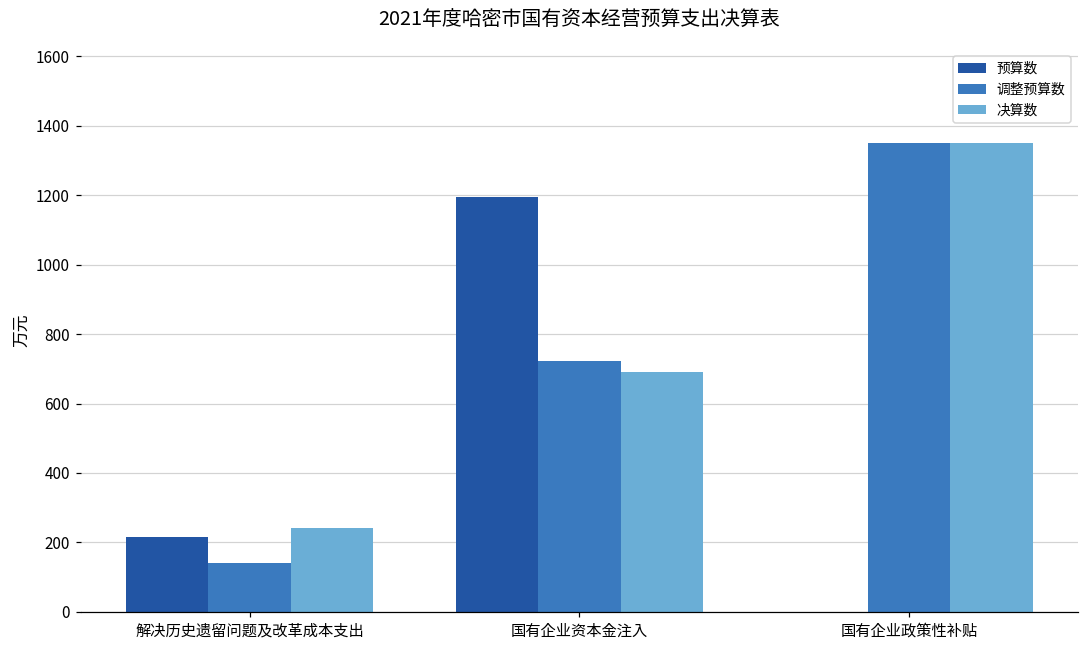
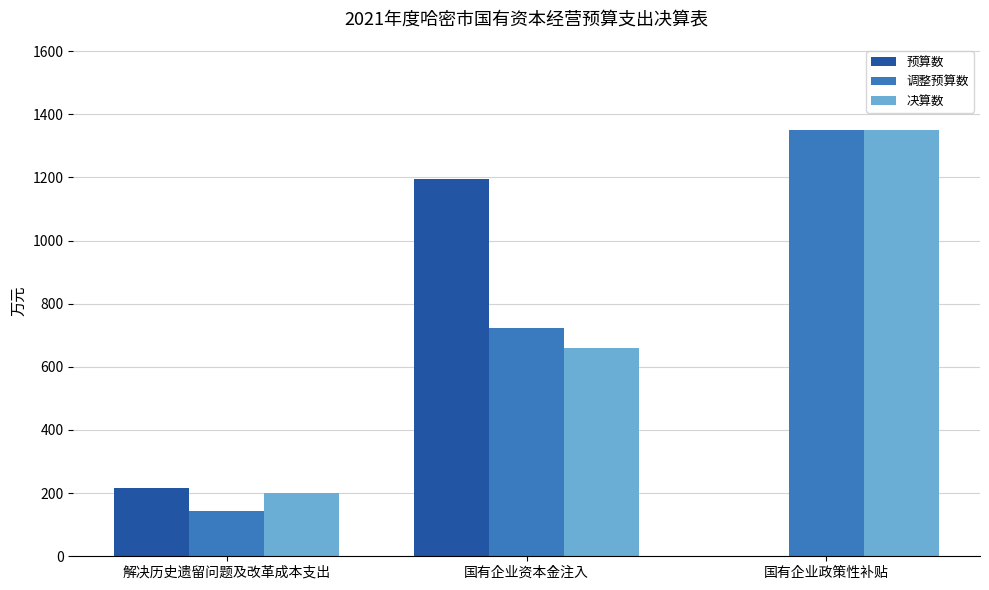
  {
    "决算数": {
-     "解决历史遗留问题及改革成本支出": 240,
-     "国有企业资本金注入": 690,
+     "解决历史遗留问题及改革成本支出": 200,
+     "国有企业资本金注入": 660,
      "国有企业政策性补贴": 1350
    }
  }
